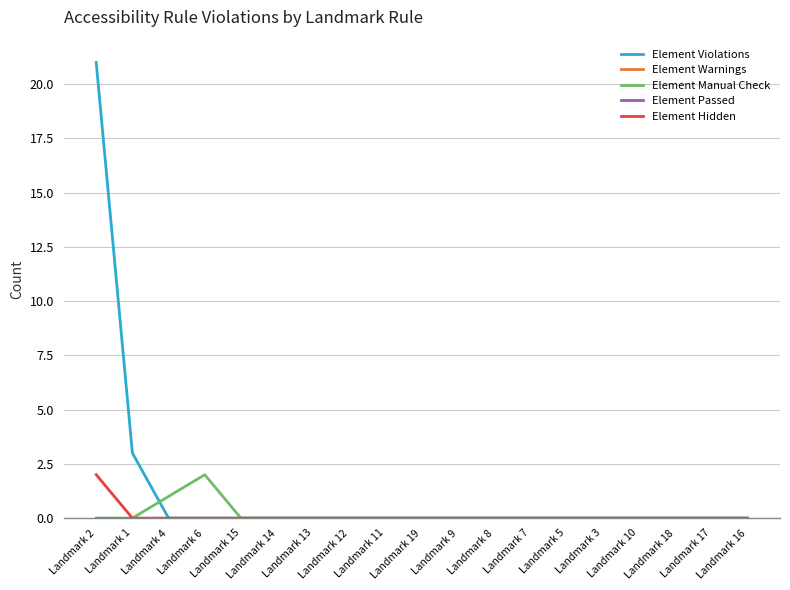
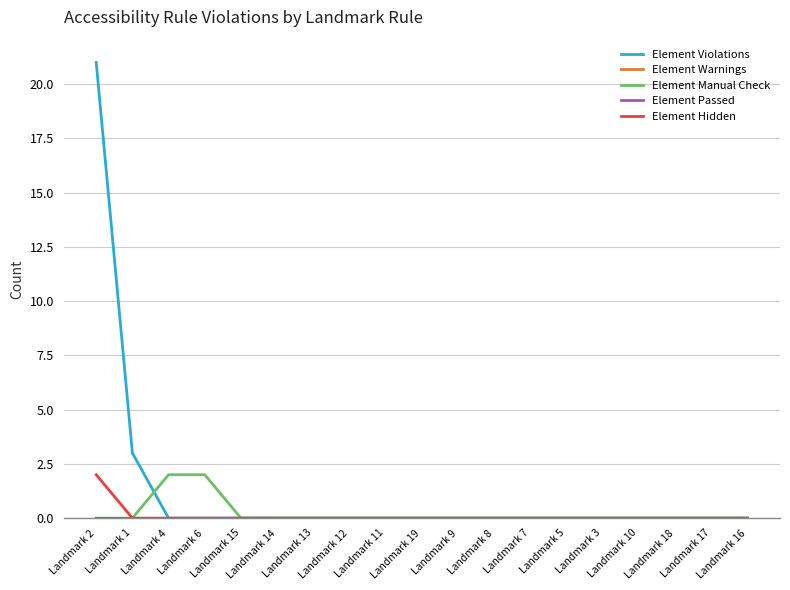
  {
    "Element Violations": {
      "Landmark 2": 21,
      "Landmark 1": 3
    },
    "Element Manual Check": {
-     "Landmark 4": 1,
+     "Landmark 4": 2,
      "Landmark 6": 2
    },
    "Element Hidden": {
      "Landmark 2": 2
    }
  }
